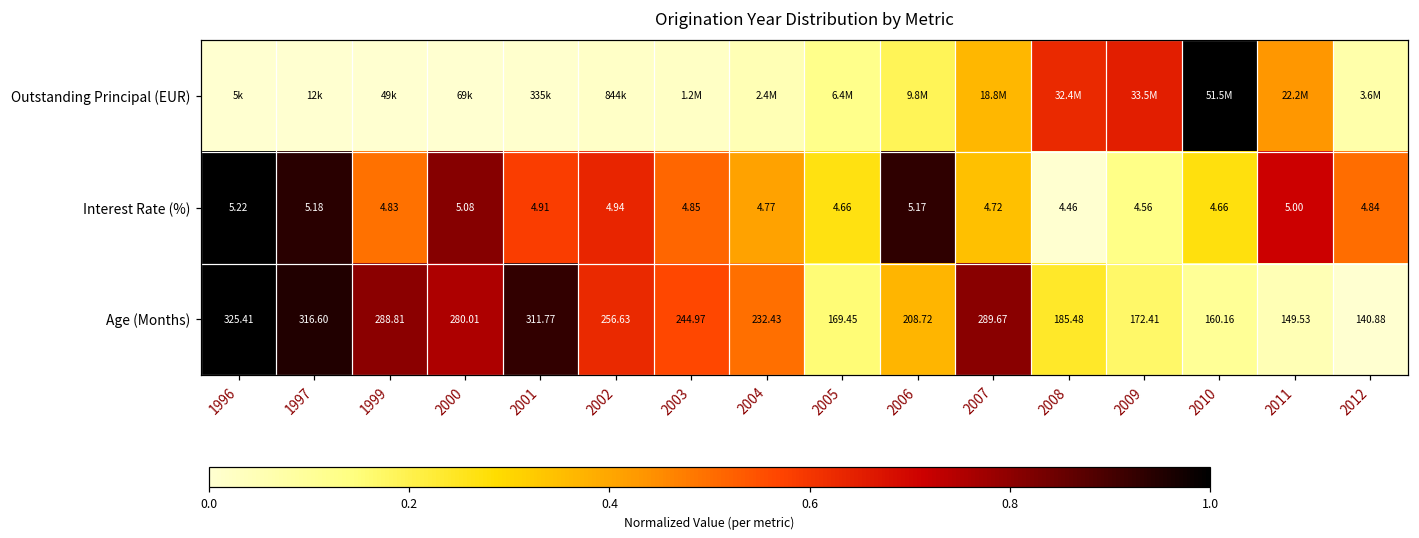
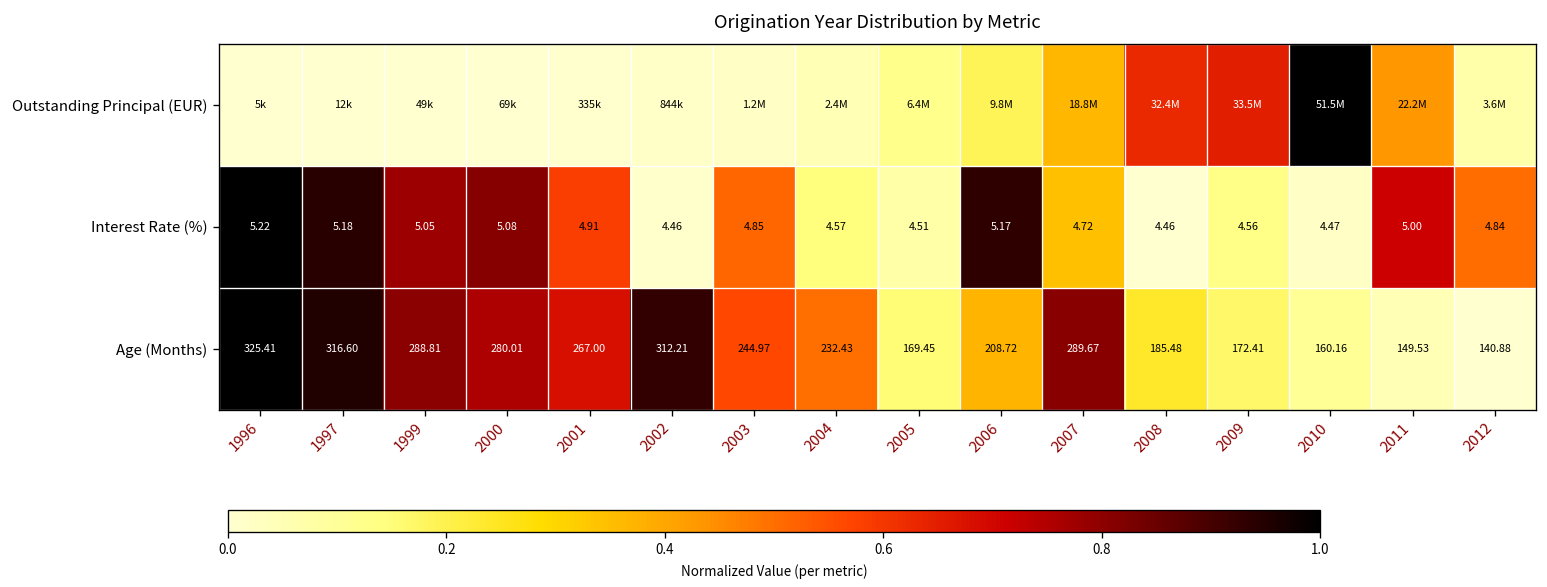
  {
    "Outstanding Principal (EUR)": {
      "1996": "5k",
      "1997": "12k",
      "1999": "49k",
      "2000": "69k",
      "2001": "335k",
      "2002": "844k",
      "2003": "1.2M",
      "2004": "2.4M",
      "2005": "6.4M",
      "2006": "9.8M",
      "2007": "18.8M",
      "2008": "32.4M",
      "2009": "33.5M",
      "2010": "51.5M",
      "2011": "22.2M",
      "2012": "3.6M"
    },
    "Interest Rate (%)": {
      "1996": "5.22",
      "1997": "5.18",
-     "1999": "4.83",
+     "1999": "5.05",
      "2000": "5.08",
      "2001": "4.91",
-     "2002": "4.94",
+     "2002": "4.46",
      "2003": "4.85",
-     "2004": "4.77",
-     "2005": "4.66",
+     "2004": "4.57",
+     "2005": "4.51",
      "2006": "5.17",
      "2007": "4.72",
      "2008": "4.46",
      "2009": "4.56",
-     "2010": "4.66",
+     "2010": "4.47",
      "2011": "5.00",
      "2012": "4.84"
    },
    "Age (Months)": {
      "1996": "325.41",
      "1997": "316.60",
      "1999": "288.81",
      "2000": "280.01",
-     "2001": "311.77",
-     "2002": "256.63",
+     "2001": "267.00",
+     "2002": "312.21",
      "2003": "244.97",
      "2004": "232.43",
      "2005": "169.45",
      "2006": "208.72",
      "2007": "289.67",
      "2008": "185.48",
      "2009": "172.41",
      "2010": "160.16",
      "2011": "149.53",
      "2012": "140.88"
    }
  }
